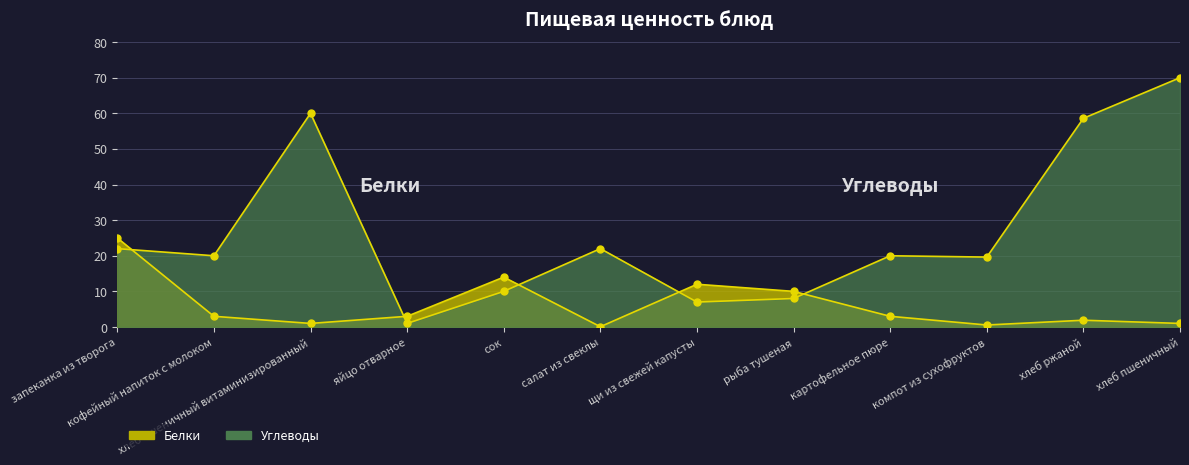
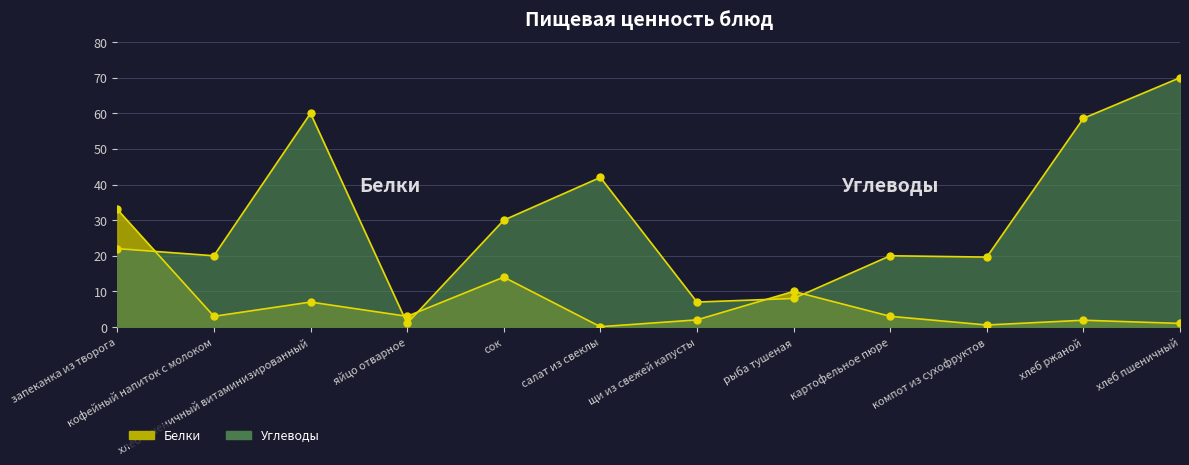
  {
    "Белки": {
-     "запеканка из творога": 25,
+     "запеканка из творога": 33,
      "кофейный напиток с молоком": 3,
-     "хлеб пшеничный витаминизированный": 1,
+     "хлеб пшеничный витаминизированный": 7,
      "яйцо отварное": 3,
      "сок": 14,
      "салат из свеклы": 0,
-     "щи из свежей капусты": 12,
+     "щи из свежей капусты": 2,
      "рыба тушеная": 10,
      "картофельное пюре": 3,
      "компот из сухофруктов": 1,
      "хлеб ржаной": 2,
      "хлеб пшеничный": 1
    },
    "Углеводы": {
      "запеканка из творога": 22,
      "кофейный напиток с молоком": 20,
      "хлеб пшеничный витаминизированный": 60,
      "яйцо отварное": 1,
-     "сок": 10,
-     "салат из свеклы": 22,
+     "сок": 30,
+     "салат из свеклы": 42,
      "щи из свежей капусты": 7,
      "рыба тушеная": 8,
      "картофельное пюре": 20,
      "компот из сухофруктов": 20,
      "хлеб ржаной": 59,
      "хлеб пшеничный": 70
    }
  }
